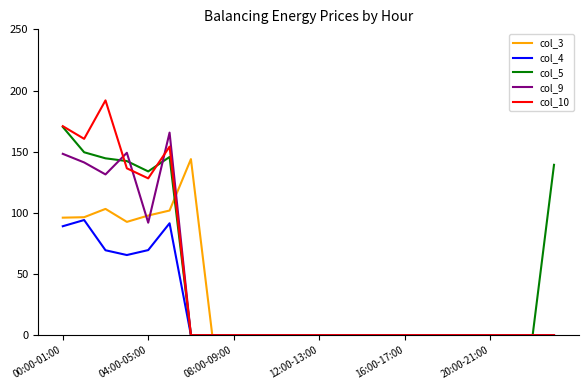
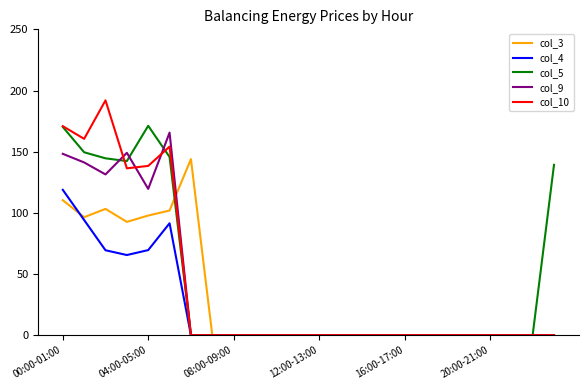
  {
    "col_3": {
-     "00:00-01:00": 96,
+     "00:00-01:00": 110,
      "04:00-05:00": 98
    },
    "col_4": {
-     "00:00-01:00": 89,
+     "00:00-01:00": 119,
      "04:00-05:00": 70
    },
    "col_5": {
-     "04:00-05:00": 134
+     "04:00-05:00": 171
    },
    "col_9": {
      "00:00-01:00": 148,
-     "04:00-05:00": 92
+     "04:00-05:00": 120
    },
    "col_10": {
-     "04:00-05:00": 128
+     "04:00-05:00": 138
    }
  }
